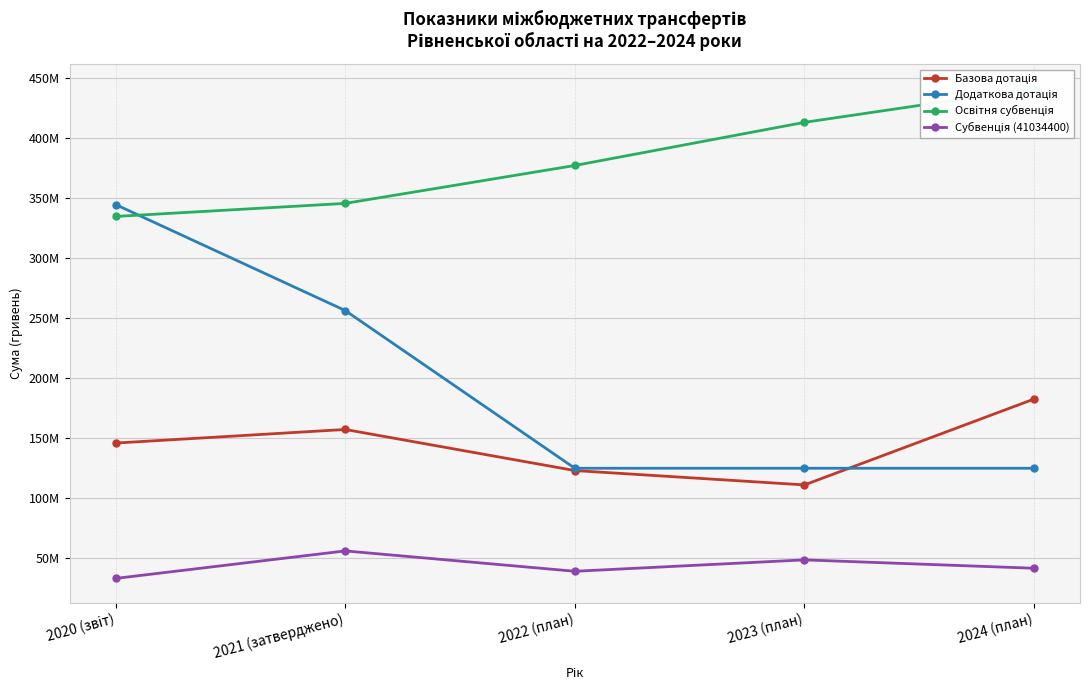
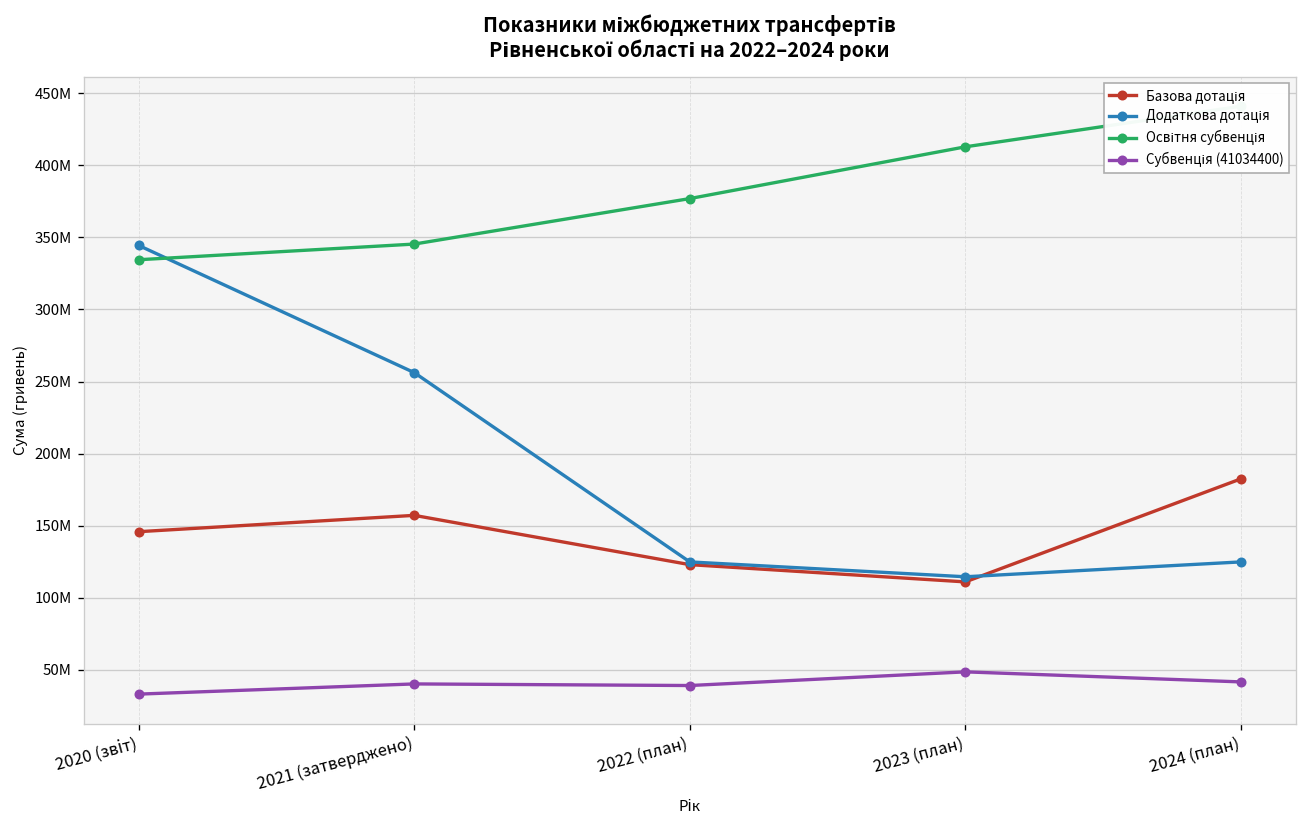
  {
    "Базова дотація": {
      "2020 (звіт)": 146000000,
      "2021 (затверджено)": 157000000,
      "2023 (план)": 111000000,
      "2024 (план)": 183000000
    },
    "Додаткова дотація": {
      "2020 (звіт)": 344000000,
      "2021 (затверджено)": 256000000,
-     "2023 (план)": 125000000,
+     "2023 (план)": 115000000,
      "2024 (план)": 125000000
    },
    "Освітня субвенція": {
      "2020 (звіт)": 334000000,
      "2021 (затверджено)": 345000000,
      "2022 (план)": 377000000,
      "2023 (план)": 413000000
    },
    "Субвенція (41034400)": {
      "2020 (звіт)": 33000000,
-     "2021 (затверджено)": 56000000,
+     "2021 (затверджено)": 40000000,
      "2022 (план)": 39000000,
      "2023 (план)": 49000000,
      "2024 (план)": 42000000
    }
  }
